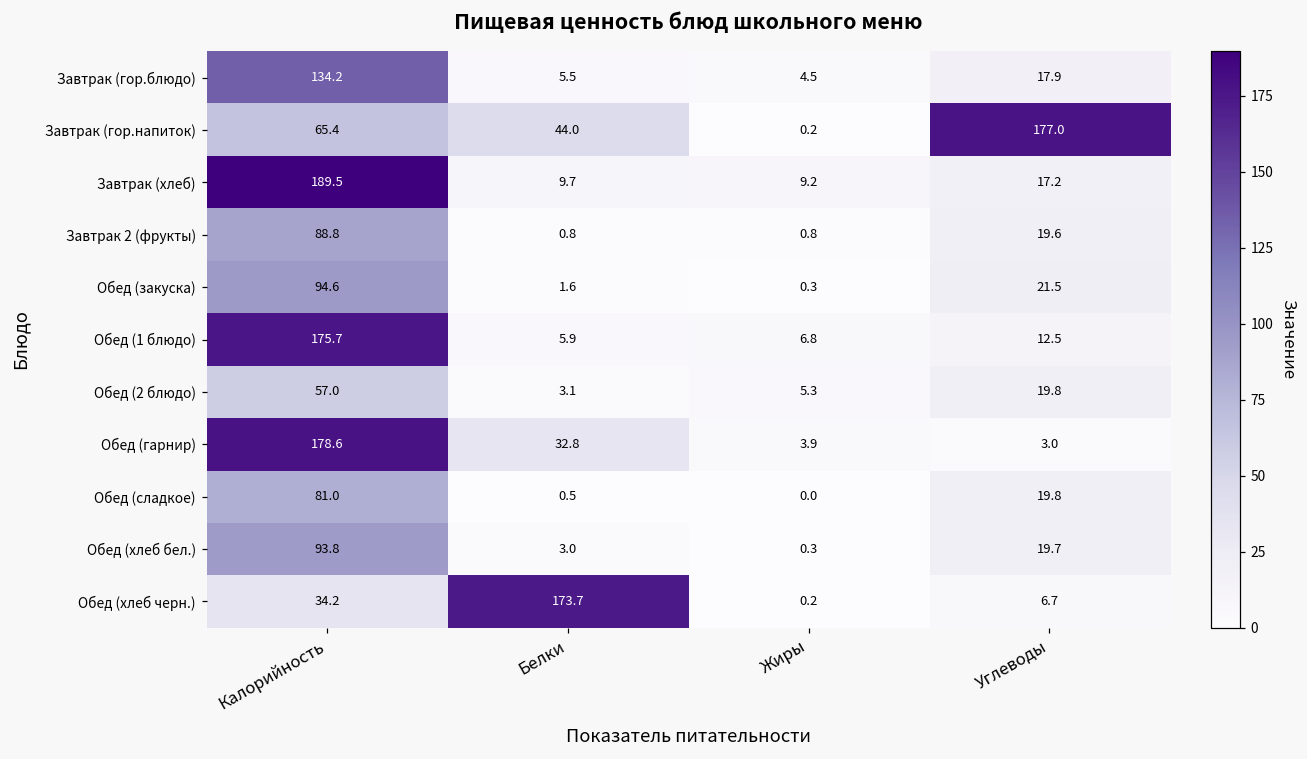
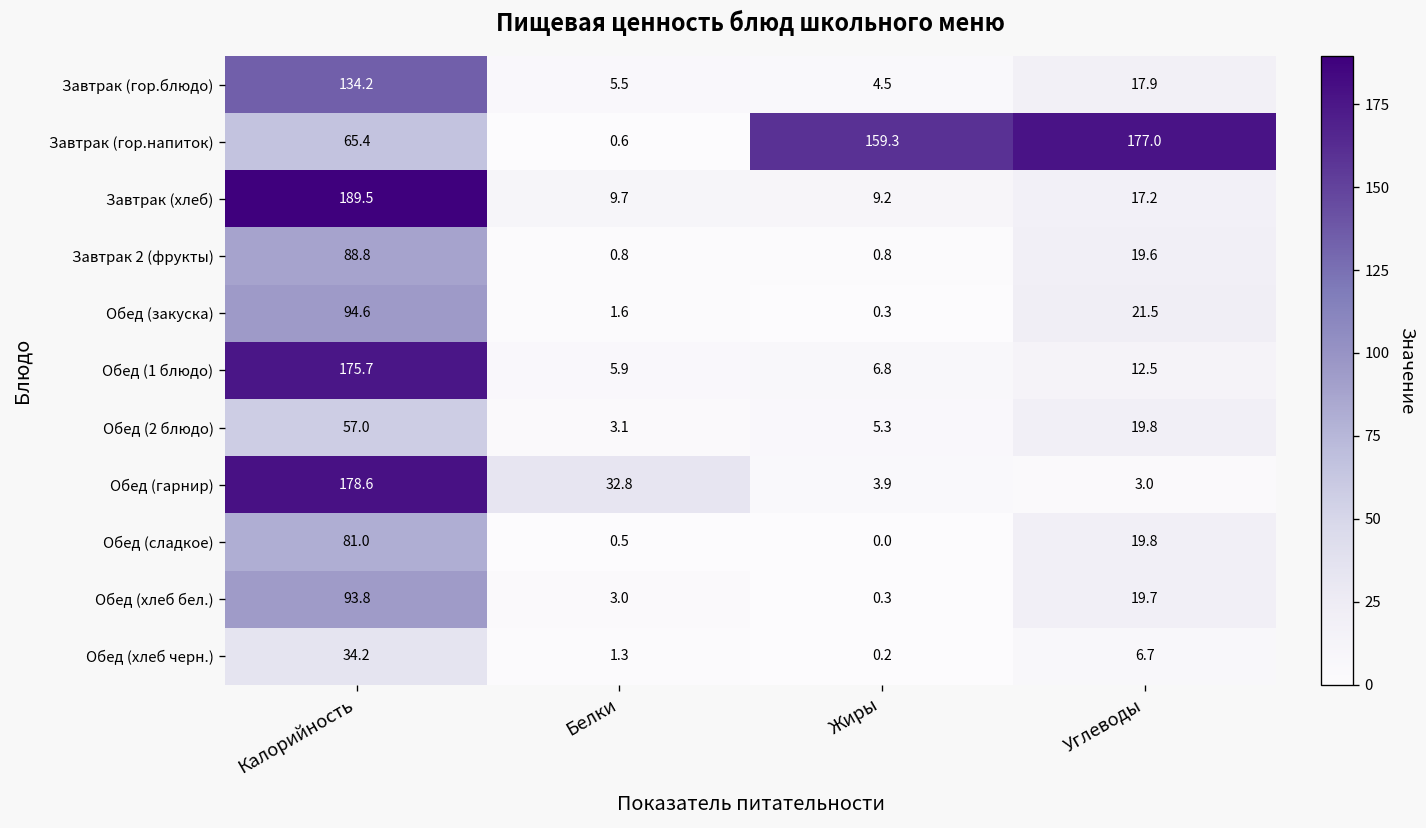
  {
    "Завтрак (гор.блюдо)": {
      "Калорийность": 134.2,
      "Белки": 5.5,
      "Жиры": 4.5,
      "Углеводы": 17.9
    },
    "Завтрак (гор.напиток)": {
      "Калорийность": 65.4,
-     "Белки": 44.0,
-     "Жиры": 0.2,
+     "Белки": 0.6,
+     "Жиры": 159.3,
      "Углеводы": 177.0
    },
    "Завтрак (хлеб)": {
      "Калорийность": 189.5,
      "Белки": 9.7,
      "Жиры": 9.2,
      "Углеводы": 17.2
    },
    "Завтрак 2 (фрукты)": {
      "Калорийность": 88.8,
      "Белки": 0.8,
      "Жиры": 0.8,
      "Углеводы": 19.6
    },
    "Обед (закуска)": {
      "Калорийность": 94.6,
      "Белки": 1.6,
      "Жиры": 0.3,
      "Углеводы": 21.5
    },
    "Обед (1 блюдо)": {
      "Калорийность": 175.7,
      "Белки": 5.9,
      "Жиры": 6.8,
      "Углеводы": 12.5
    },
    "Обед (2 блюдо)": {
      "Калорийность": 57.0,
      "Белки": 3.1,
      "Жиры": 5.3,
      "Углеводы": 19.8
    },
    "Обед (гарнир)": {
      "Калорийность": 178.6,
      "Белки": 32.8,
      "Жиры": 3.9,
      "Углеводы": 3.0
    },
    "Обед (сладкое)": {
      "Калорийность": 81.0,
      "Белки": 0.5,
      "Жиры": 0.0,
      "Углеводы": 19.8
    },
    "Обед (хлеб бел.)": {
      "Калорийность": 93.8,
      "Белки": 3.0,
      "Жиры": 0.3,
      "Углеводы": 19.7
    },
    "Обед (хлеб черн.)": {
      "Калорийность": 34.2,
-     "Белки": 173.7,
+     "Белки": 1.3,
      "Жиры": 0.2,
      "Углеводы": 6.7
    }
  }
